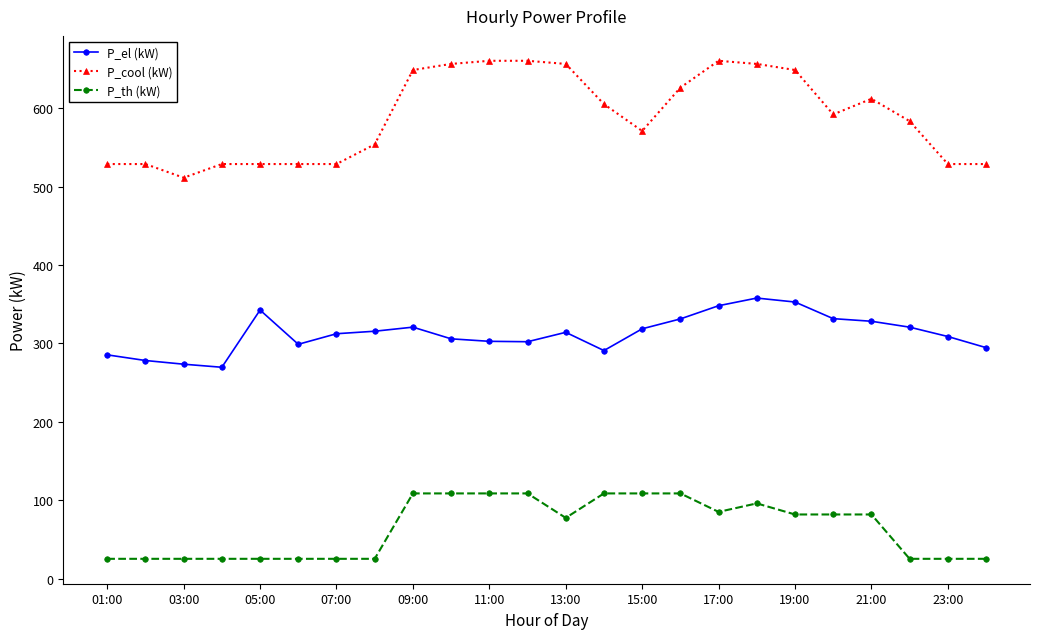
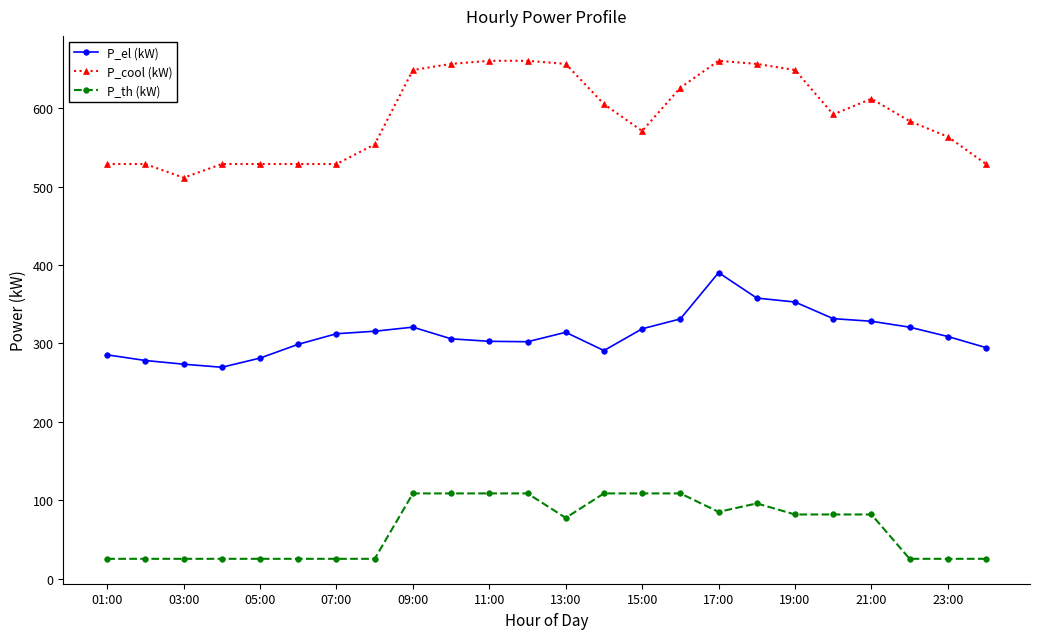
  {
    "P_el (kW)": {
      "01:00": 290,
      "03:00": 270,
-     "05:00": 340,
+     "05:00": 280,
      "07:00": 310,
      "09:00": 320,
      "11:00": 300,
      "13:00": 310,
      "15:00": 320,
-     "17:00": 350,
+     "17:00": 390,
      "19:00": 350,
      "21:00": 330,
      "23:00": 310
    },
    "P_cool (kW)": {
      "01:00": 530,
      "03:00": 510,
      "05:00": 530,
      "07:00": 530,
      "09:00": 650,
      "11:00": 660,
      "13:00": 660,
      "15:00": 570,
      "17:00": 660,
      "19:00": 650,
      "21:00": 610,
-     "23:00": 530
+     "23:00": 560
    },
    "P_th (kW)": {
      "01:00": 30,
      "03:00": 30,
      "05:00": 30,
      "07:00": 30,
      "09:00": 110,
      "11:00": 110,
      "13:00": 80,
      "15:00": 110,
      "17:00": 90,
      "19:00": 80,
      "21:00": 80,
      "23:00": 30
    }
  }
